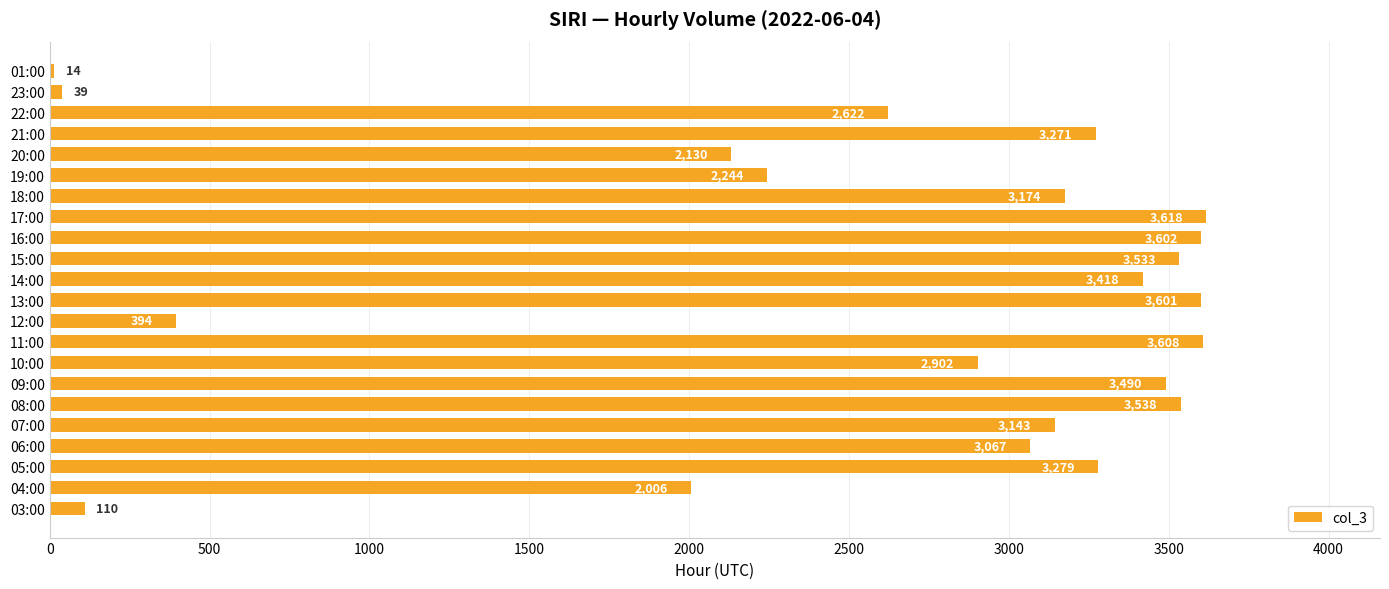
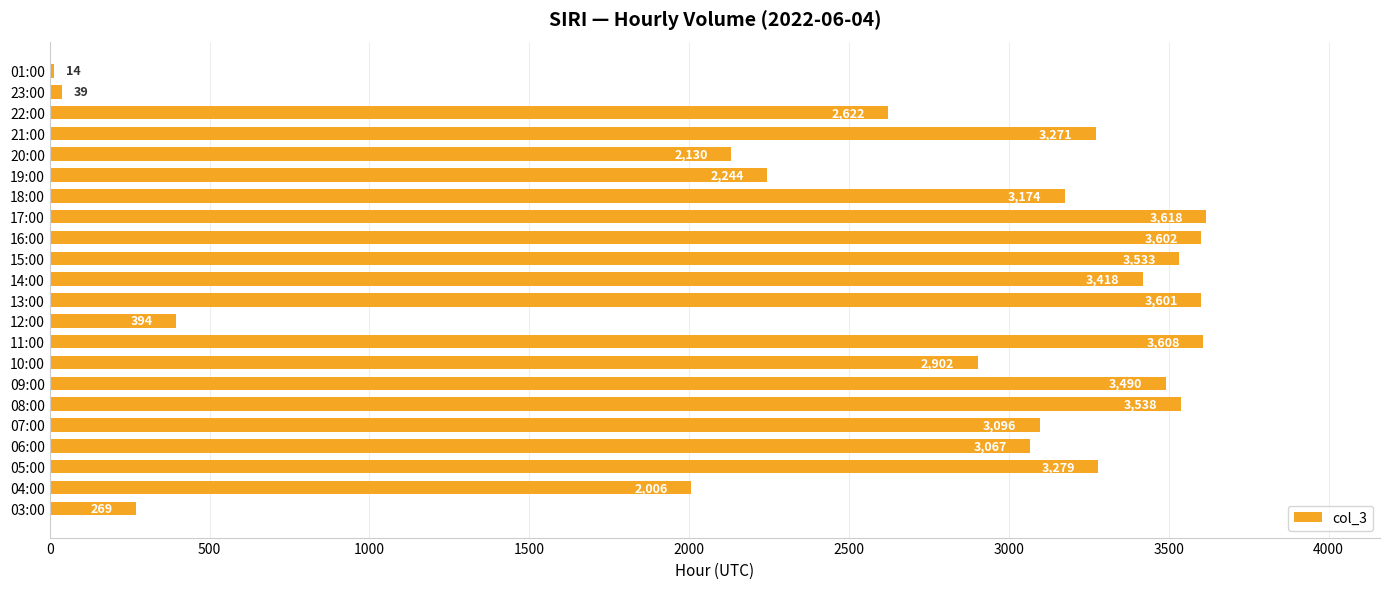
  {
    "01:00": "14",
    "23:00": "39",
    "22:00": "2,622",
    "21:00": "3,271",
    "20:00": "2,130",
    "19:00": "2,244",
    "18:00": "3,174",
    "17:00": "3,618",
    "16:00": "3,602",
    "15:00": "3,533",
    "14:00": "3,418",
    "13:00": "3,601",
    "12:00": "394",
    "11:00": "3,608",
    "10:00": "2,902",
    "09:00": "3,490",
    "08:00": "3,538",
-   "07:00": "3,143",
+   "07:00": "3,096",
    "06:00": "3,067",
    "05:00": "3,279",
    "04:00": "2,006",
-   "03:00": "110"
+   "03:00": "269"
  }
